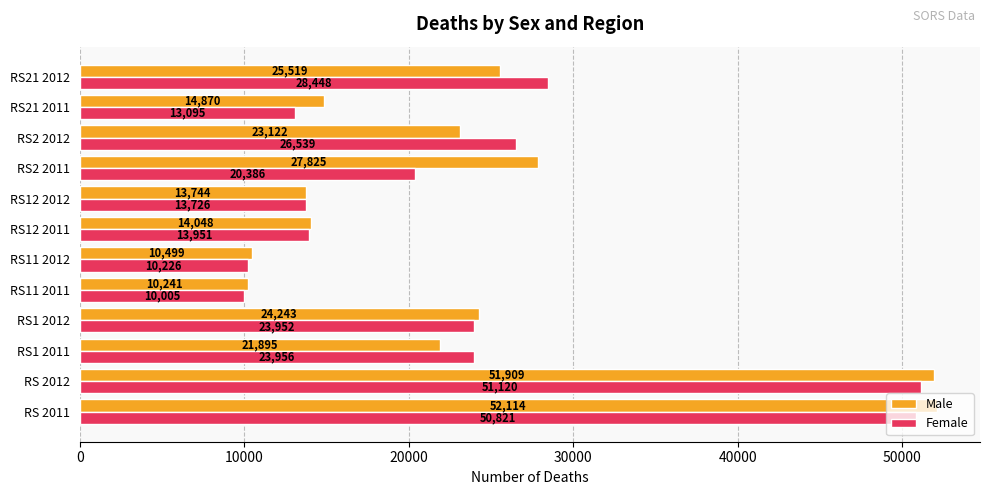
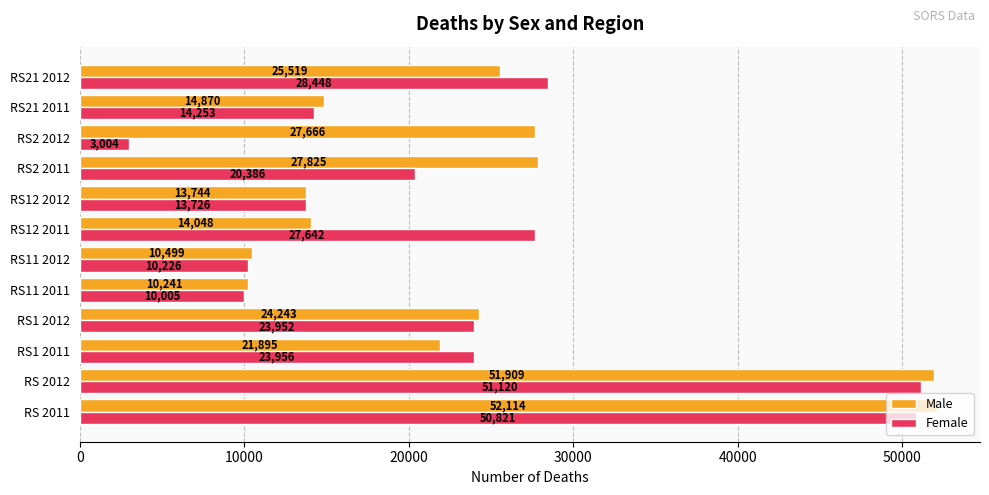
  {
    "Male": {
      "RS21 2012": "25,519",
      "RS21 2011": "14,870",
-     "RS2 2012": "23,122",
+     "RS2 2012": "27,666",
      "RS2 2011": "27,825",
      "RS12 2012": "13,744",
      "RS12 2011": "14,048",
      "RS11 2012": "10,499",
      "RS11 2011": "10,241",
      "RS1 2012": "24,243",
      "RS1 2011": "21,895",
      "RS 2012": "51,909"
    },
    "Female": {
      "RS21 2012": "28,448",
-     "RS21 2011": "13,095",
-     "RS2 2012": "26,539",
+     "RS21 2011": "14,253",
+     "RS2 2012": "3,004",
      "RS2 2011": "20,386",
      "RS12 2012": "13,726",
-     "RS12 2011": "13,951",
+     "RS12 2011": "27,642",
      "RS11 2012": "10,226",
      "RS11 2011": "10,005",
      "RS1 2012": "23,952",
      "RS1 2011": "23,956",
      "RS 2012": "51,120"
    }
  }
